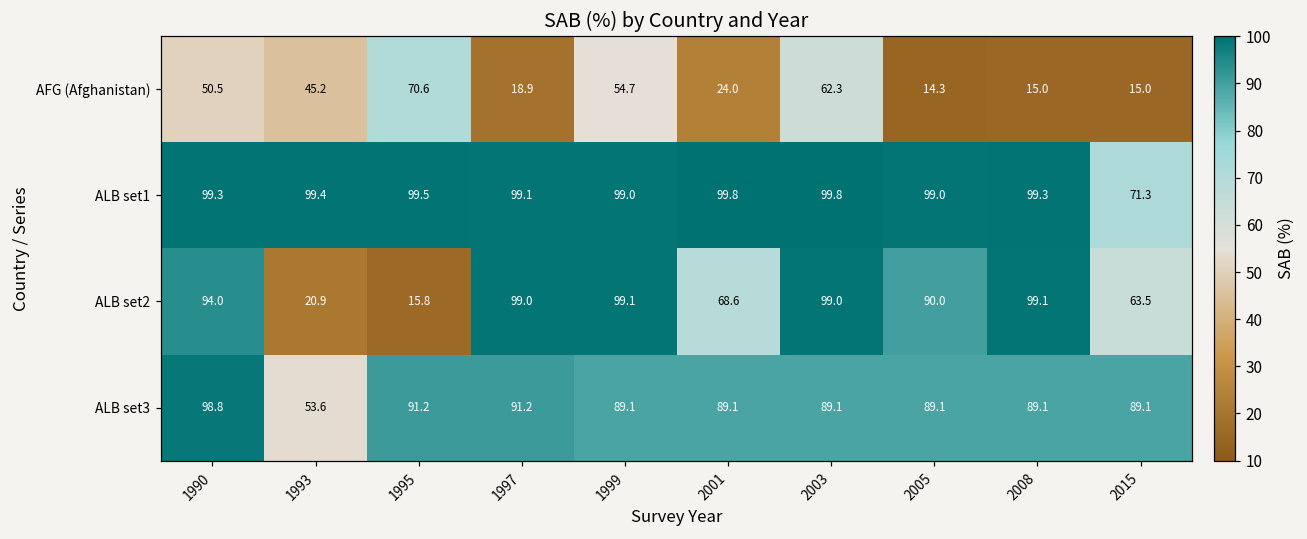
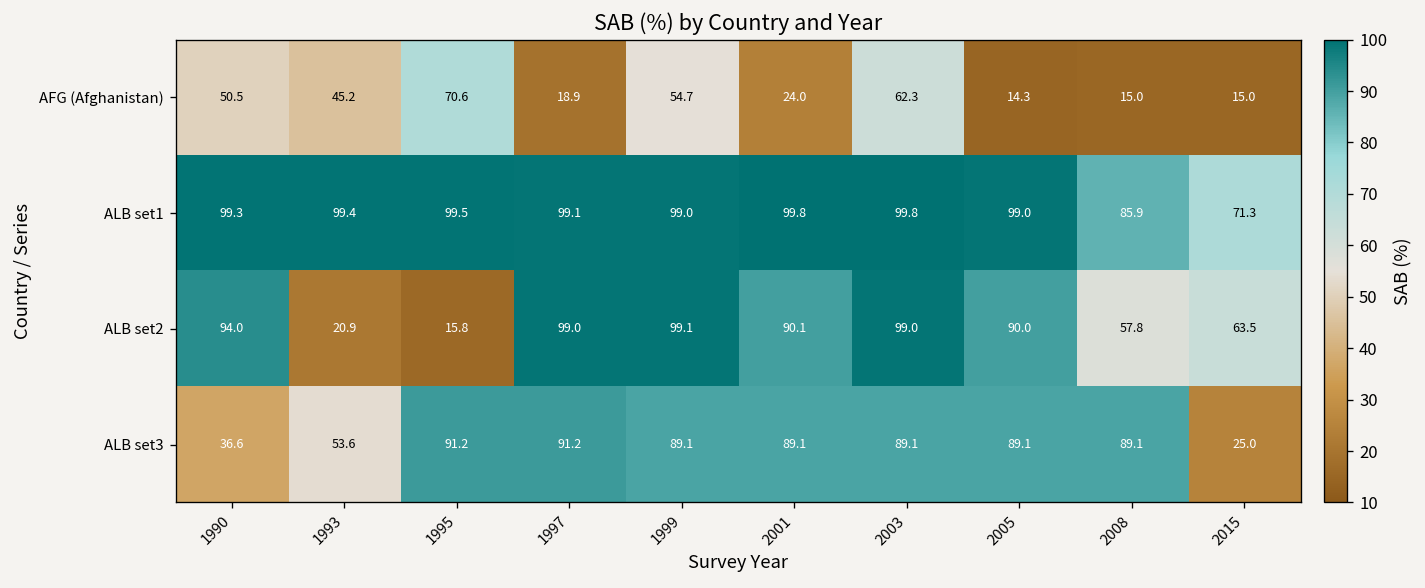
  {
    "AFG (Afghanistan)": {
      "1990": 50.5,
      "1993": 45.2,
      "1995": 70.6,
      "1997": 18.9,
      "1999": 54.7,
      "2001": 24.0,
      "2003": 62.3,
      "2005": 14.3,
      "2008": 15.0,
      "2015": 15.0
    },
    "ALB set1": {
      "1990": 99.3,
      "1993": 99.4,
      "1995": 99.5,
      "1997": 99.1,
      "1999": 99.0,
      "2001": 99.8,
      "2003": 99.8,
      "2005": 99.0,
-     "2008": 99.3,
+     "2008": 85.9,
      "2015": 71.3
    },
    "ALB set2": {
      "1990": 94.0,
      "1993": 20.9,
      "1995": 15.8,
      "1997": 99.0,
      "1999": 99.1,
-     "2001": 68.6,
+     "2001": 90.1,
      "2003": 99.0,
      "2005": 90.0,
-     "2008": 99.1,
+     "2008": 57.8,
      "2015": 63.5
    },
    "ALB set3": {
-     "1990": 98.8,
+     "1990": 36.6,
      "1993": 53.6,
      "1995": 91.2,
      "1997": 91.2,
      "1999": 89.1,
      "2001": 89.1,
      "2003": 89.1,
      "2005": 89.1,
      "2008": 89.1,
-     "2015": 89.1
+     "2015": 25.0
    }
  }
